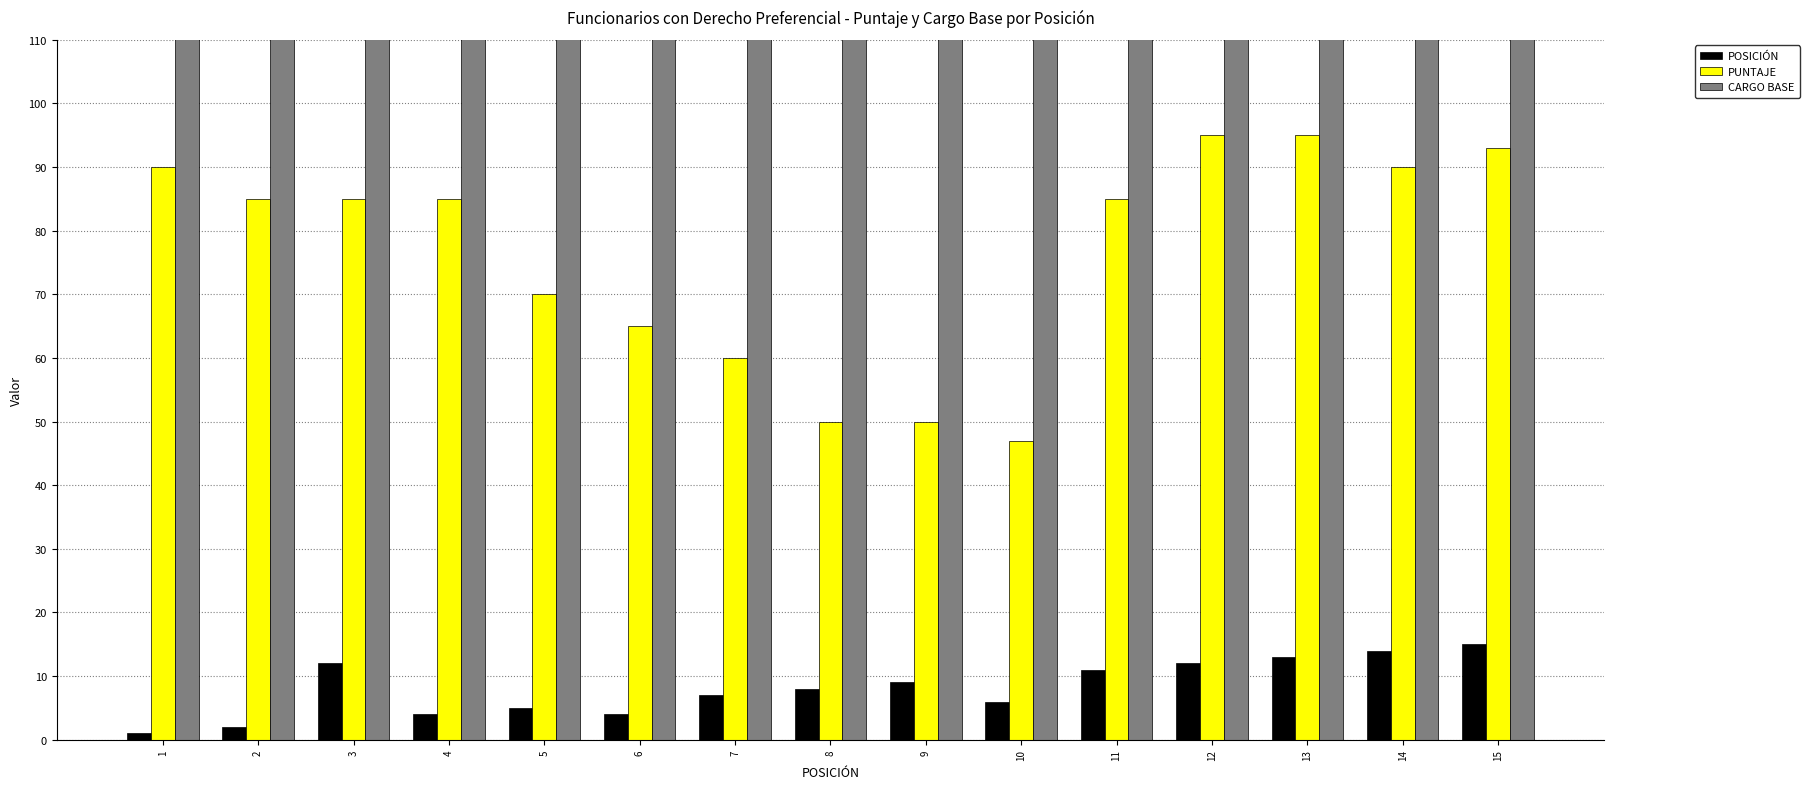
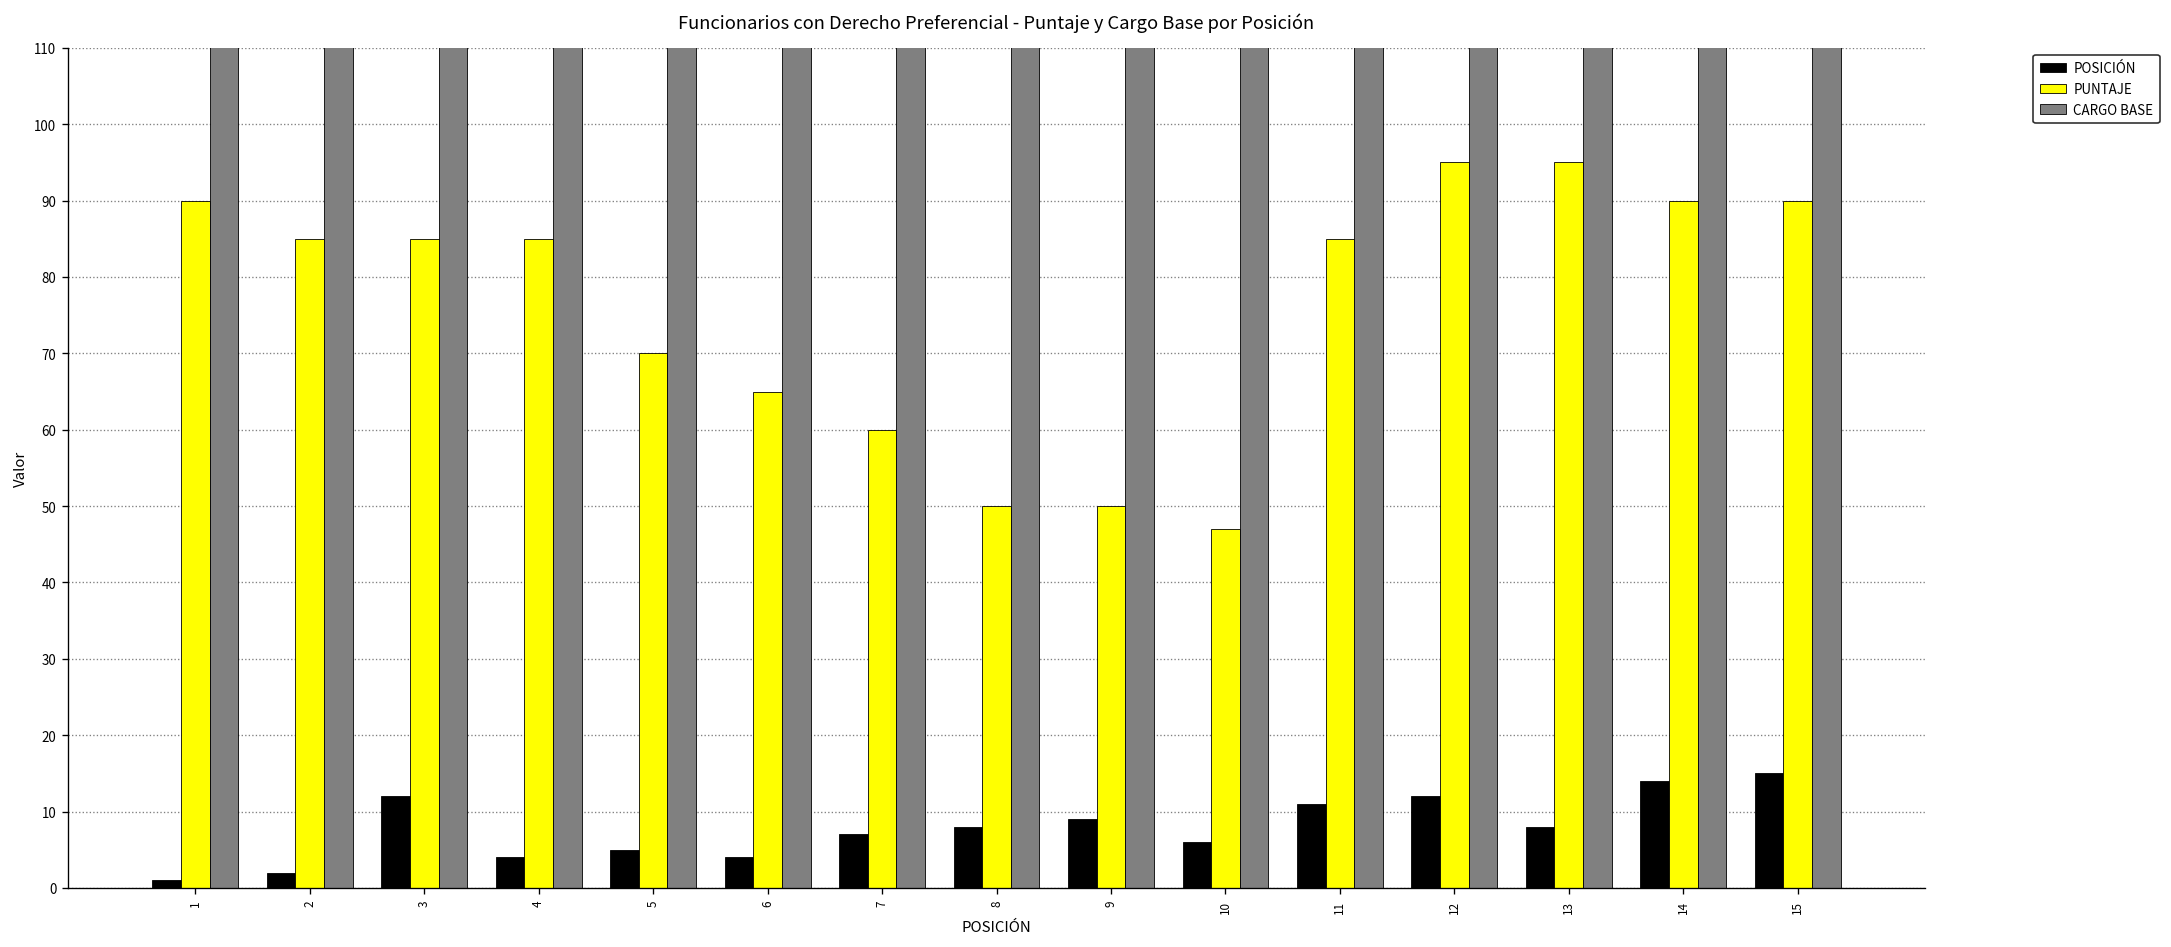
  {
    "POSICIÓN": {
      "1": 1,
      "2": 2,
      "3": 12,
      "4": 4,
      "5": 5,
      "6": 4,
      "7": 7,
      "8": 8,
      "9": 9,
      "10": 6,
      "11": 11,
      "12": 12,
-     "13": 13,
+     "13": 8,
      "14": 14,
      "15": 15
    },
    "PUNTAJE": {
      "1": 90,
      "2": 85,
      "3": 85,
      "4": 85,
      "5": 70,
      "6": 65,
      "7": 60,
      "8": 50,
      "9": 50,
      "10": 47,
      "11": 85,
      "12": 95,
      "13": 95,
      "14": 90,
-     "15": 93
+     "15": 90
    }
  }
